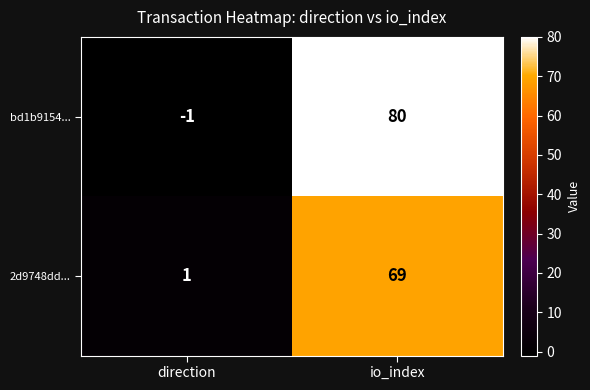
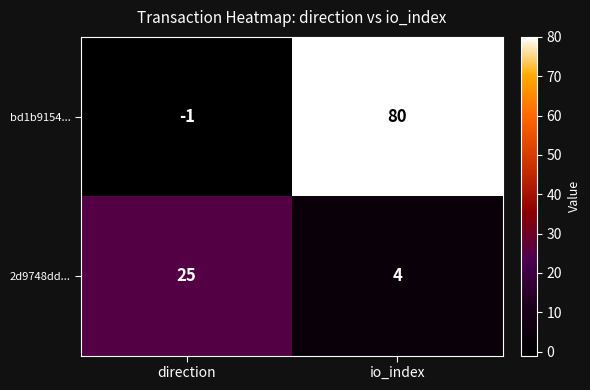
  {
    "bd1b9154...": {
      "direction": -1,
      "io_index": 80
    },
    "2d9748dd...": {
-     "direction": 1,
-     "io_index": 69
+     "direction": 25,
+     "io_index": 4
    }
  }
